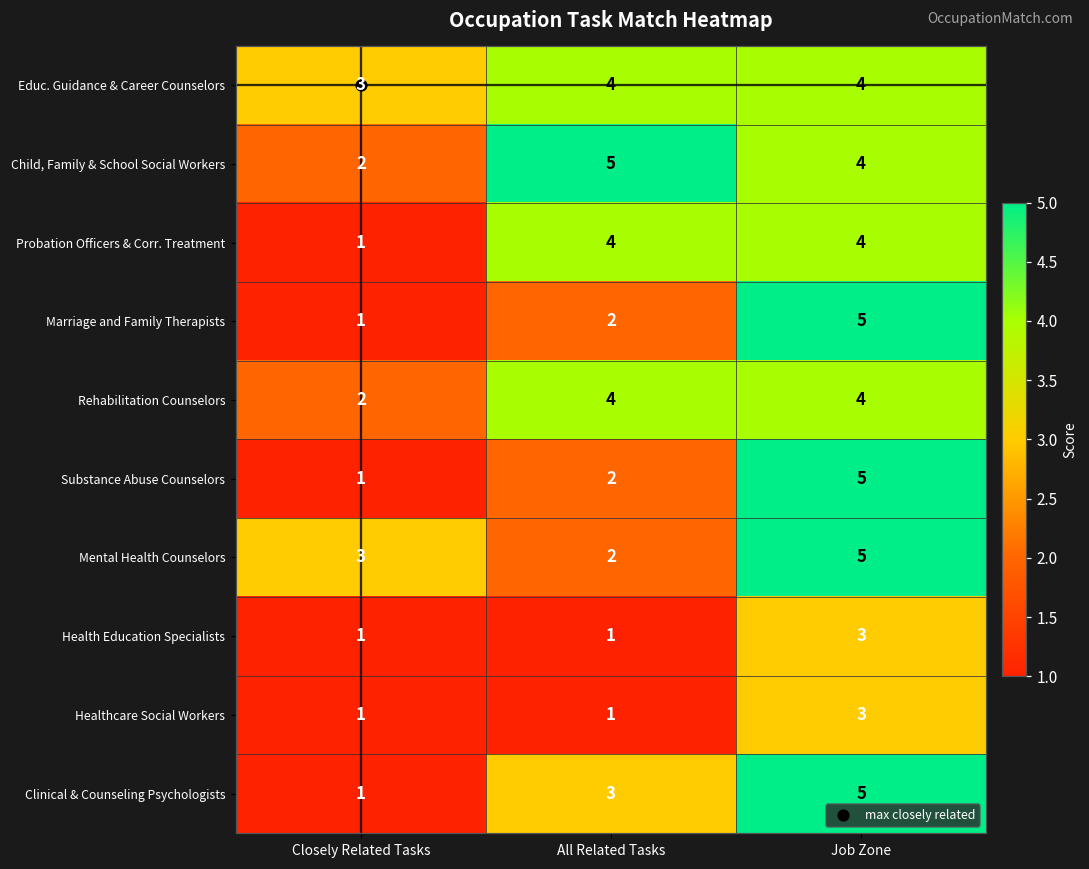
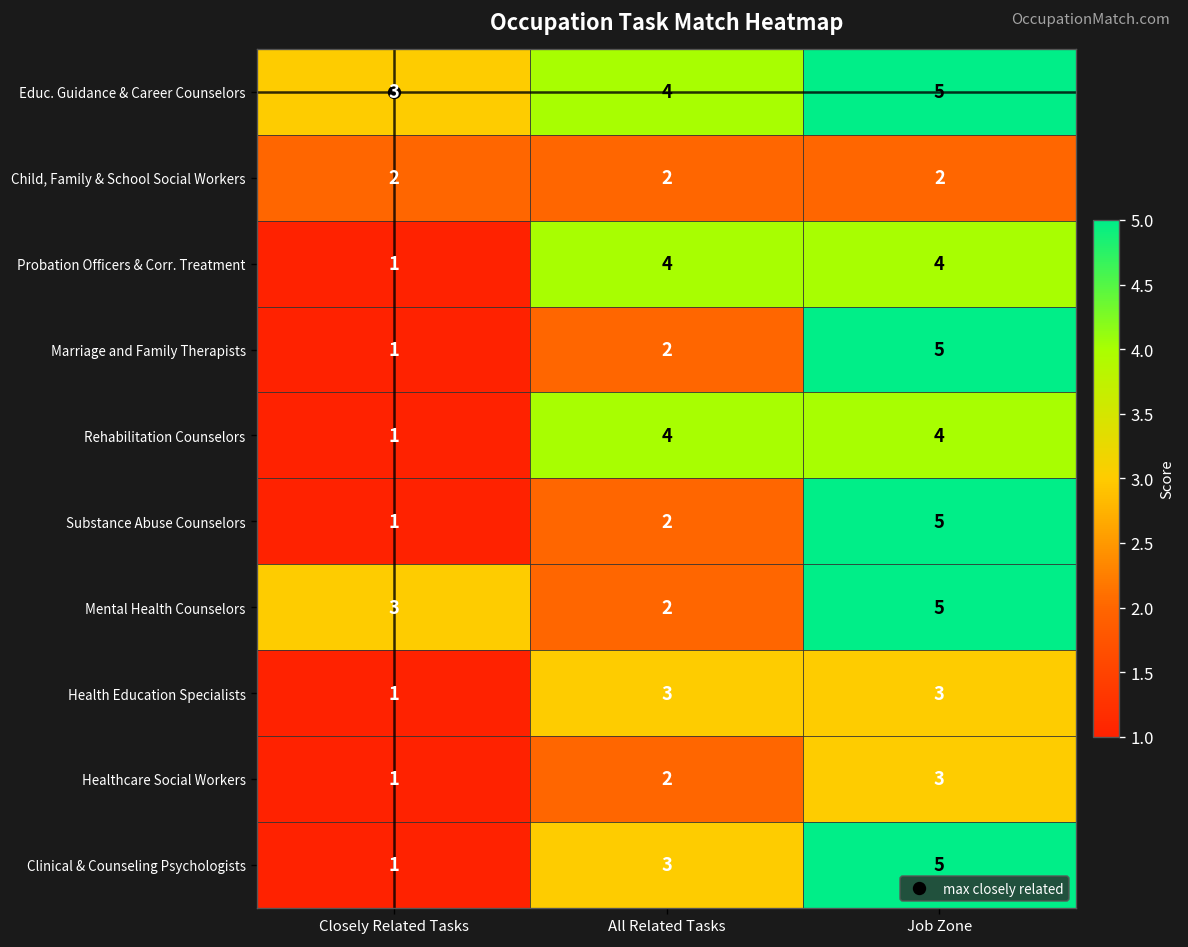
  {
    "Educ. Guidance & Career Counselors": {
      "All Related Tasks": 4,
-     "Job Zone": 4
+     "Job Zone": 5
    },
    "Child, Family & School Social Workers": {
      "Closely Related Tasks": 2,
-     "All Related Tasks": 5,
-     "Job Zone": 4
+     "All Related Tasks": 2,
+     "Job Zone": 2
    },
    "Probation Officers & Corr. Treatment": {
      "Closely Related Tasks": 1,
      "All Related Tasks": 4,
      "Job Zone": 4
    },
    "Marriage and Family Therapists": {
      "Closely Related Tasks": 1,
      "All Related Tasks": 2,
      "Job Zone": 5
    },
    "Rehabilitation Counselors": {
-     "Closely Related Tasks": 2,
+     "Closely Related Tasks": 1,
      "All Related Tasks": 4,
      "Job Zone": 4
    },
    "Substance Abuse Counselors": {
      "Closely Related Tasks": 1,
      "All Related Tasks": 2,
      "Job Zone": 5
    },
    "Mental Health Counselors": {
      "Closely Related Tasks": 3,
      "All Related Tasks": 2,
      "Job Zone": 5
    },
    "Health Education Specialists": {
      "Closely Related Tasks": 1,
-     "All Related Tasks": 1,
+     "All Related Tasks": 3,
      "Job Zone": 3
    },
    "Healthcare Social Workers": {
      "Closely Related Tasks": 1,
-     "All Related Tasks": 1,
+     "All Related Tasks": 2,
      "Job Zone": 3
    },
    "Clinical & Counseling Psychologists": {
      "Closely Related Tasks": 1,
      "All Related Tasks": 3,
      "Job Zone": 5
    }
  }
